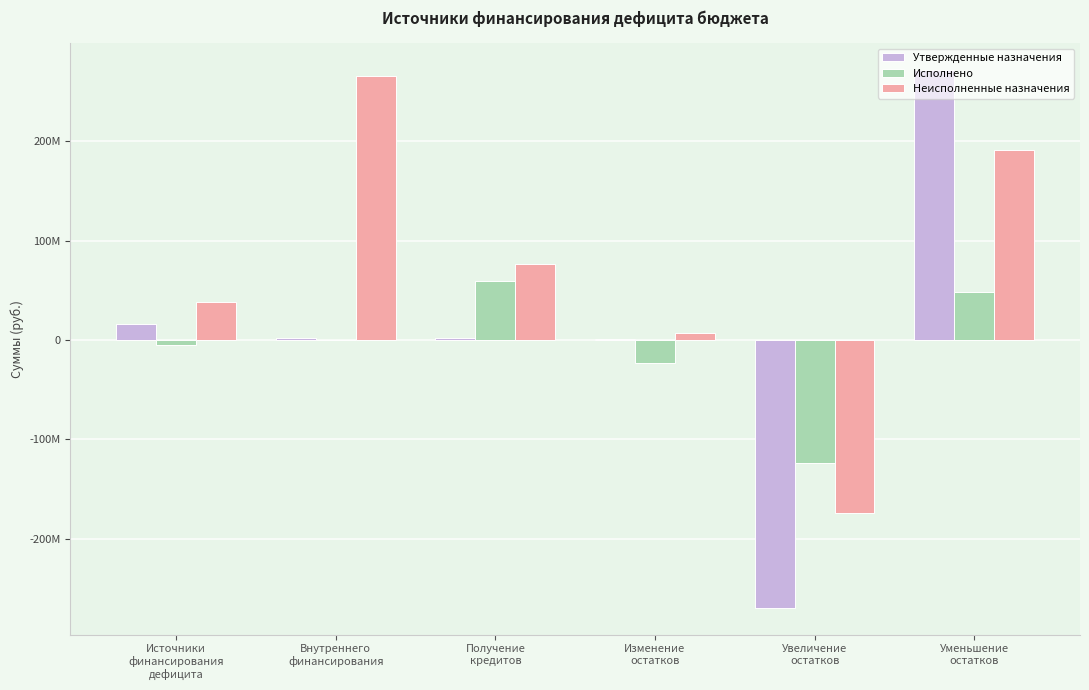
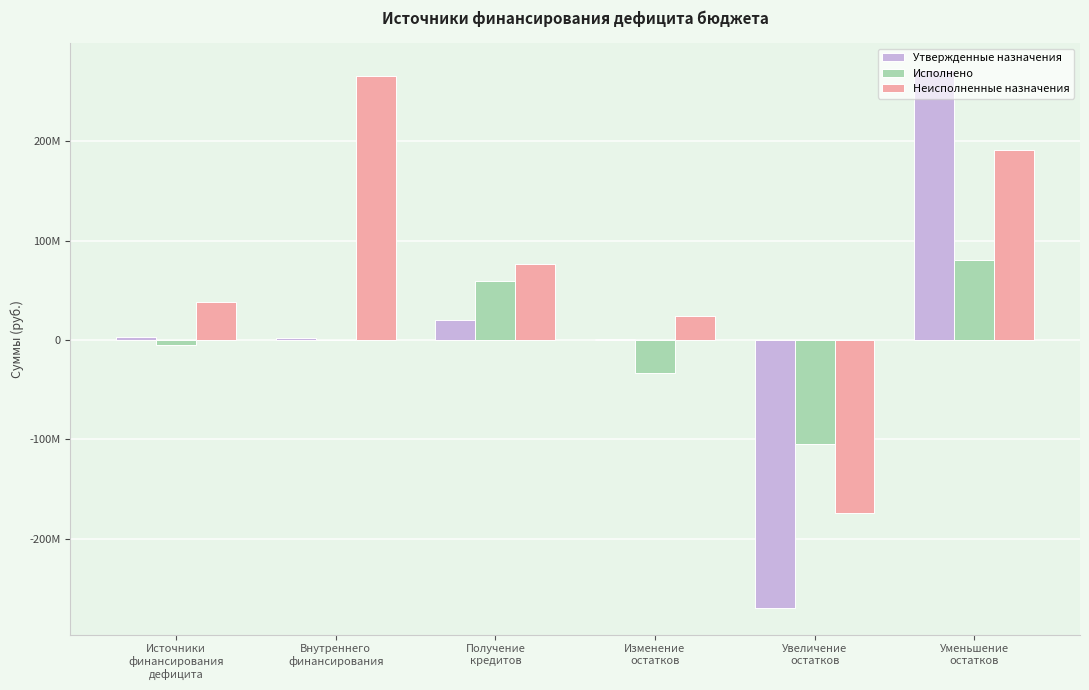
  {
    "Утвержденные назначения": {
-     "Источники финансирования дефицита": 20000000,
-     "Получение кредитов": 0,
+     "Источники финансирования дефицита": 0,
+     "Получение кредитов": 20000000,
      "Увеличение остатков": -270000000
    },
    "Исполнено": {
      "Источники финансирования дефицита": 0,
      "Внутреннего финансирования": 0,
      "Получение кредитов": 60000000,
-     "Изменение остатков": -20000000,
-     "Увеличение остатков": -120000000,
-     "Уменьшение остатков": 50000000
+     "Изменение остатков": -30000000,
+     "Увеличение остатков": -100000000,
+     "Уменьшение остатков": 80000000
    },
    "Неисполненные назначения": {
      "Источники финансирования дефицита": 40000000,
      "Внутреннего финансирования": 270000000,
      "Получение кредитов": 80000000,
-     "Изменение остатков": 10000000,
+     "Изменение остатков": 20000000,
      "Увеличение остатков": -170000000,
      "Уменьшение остатков": 190000000
    }
  }
